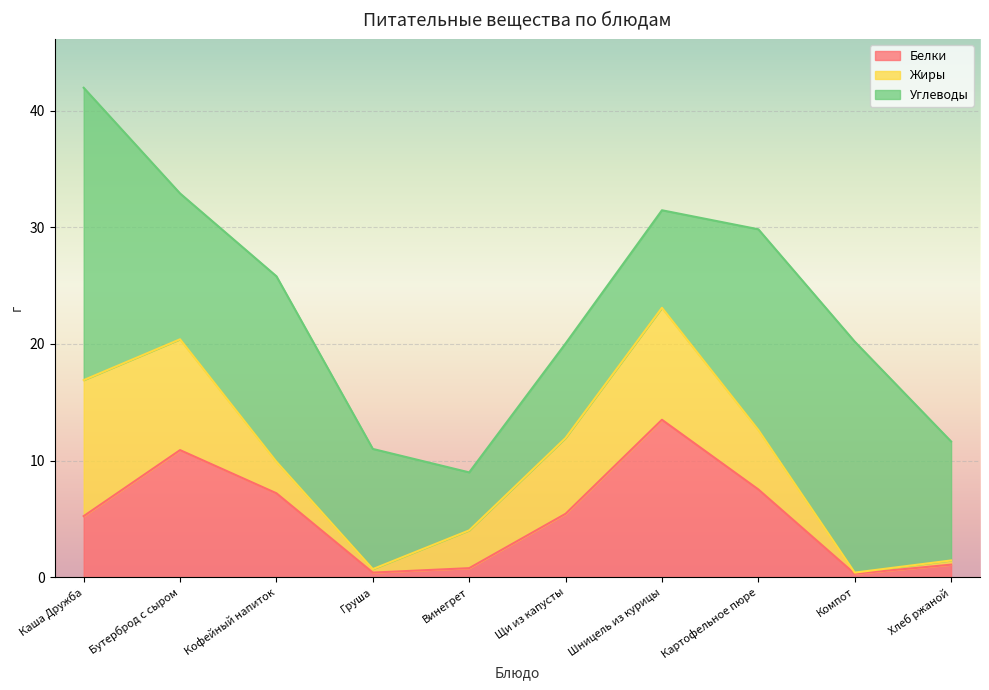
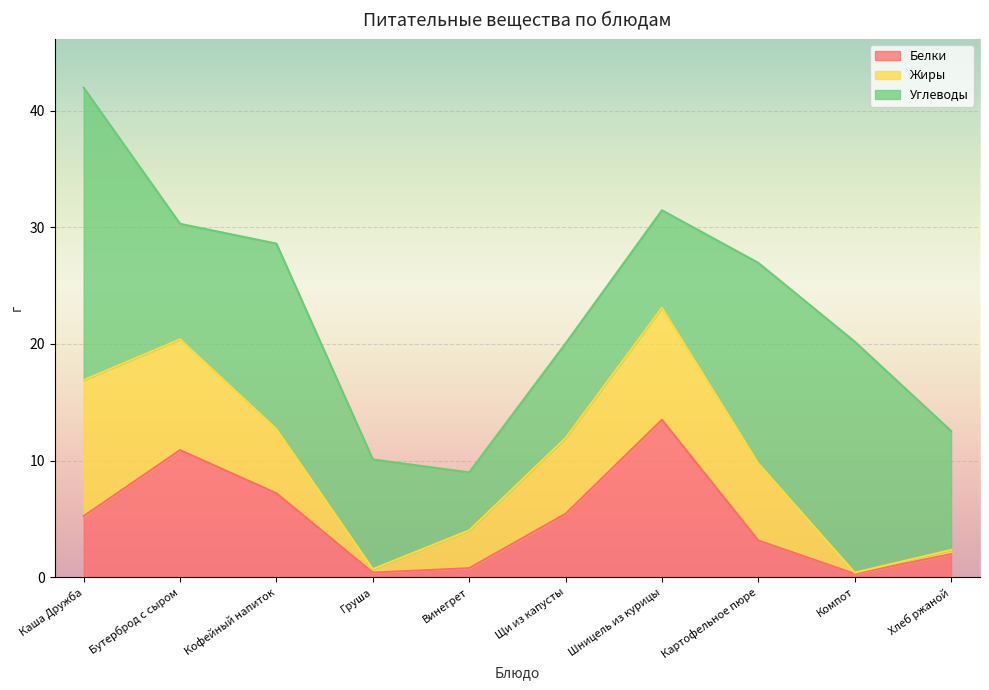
  {
    "Белки": {
      "Каша Дружба": 5.2,
      "Бутерброд с сыром": 10.9,
      "Кофейный напиток": 7.2,
      "Груша": 0.4,
      "Винегрет": 0.8,
      "Щи из капусты": 5.4,
      "Шницель из курицы": 13.5,
-     "Картофельное пюре": 7.5,
-     "Хлеб ржаной": 1.1
+     "Картофельное пюре": 3.2,
+     "Хлеб ржаной": 2.0
    },
    "Жиры": {
      "Каша Дружба": 11.7,
      "Бутерброд с сыром": 9.5,
-     "Кофейный напиток": 2.7,
+     "Кофейный напиток": 5.5,
      "Груша": 0.3,
      "Винегрет": 3.2,
      "Щи из капусты": 6.5,
      "Шницель из курицы": 9.6,
-     "Картофельное пюре": 5.1,
+     "Картофельное пюре": 6.6,
      "Хлеб ржаной": 0.4
    },
    "Углеводы": {
      "Каша Дружба": 25.1,
-     "Бутерброд с сыром": 12.5,
+     "Бутерброд с сыром": 9.9,
      "Кофейный напиток": 15.9,
-     "Груша": 10.3,
+     "Груша": 9.4,
      "Винегрет": 5.0,
      "Щи из капусты": 8.1,
      "Шницель из курицы": 8.4,
      "Картофельное пюре": 17.2,
      "Компот": 19.8,
      "Хлеб ржаной": 10.2
    }
  }
